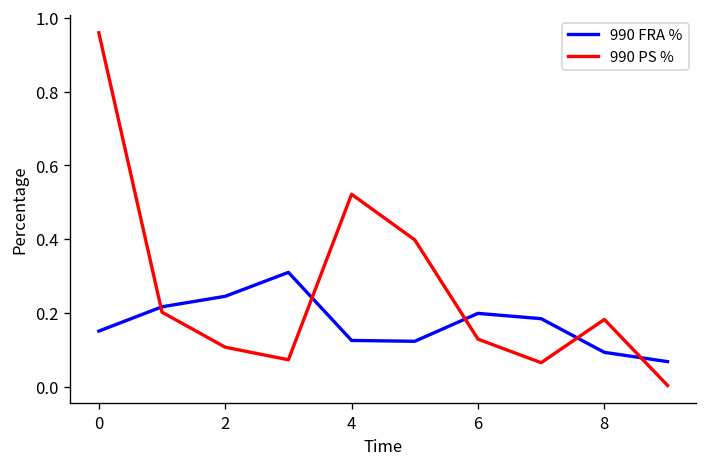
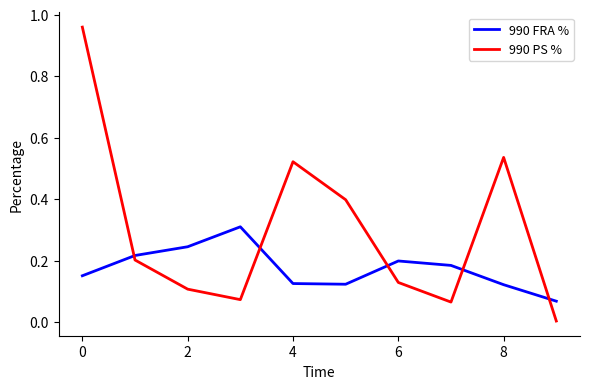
  {
    "990 FRA %": {
      "0": 0.15,
      "2": 0.25,
      "4": 0.13,
      "6": 0.20,
-     "8": 0.09
+     "8": 0.12
    },
    "990 PS %": {
      "0": 0.96,
      "2": 0.11,
      "4": 0.52,
      "6": 0.13,
-     "8": 0.18
+     "8": 0.54
    }
  }
